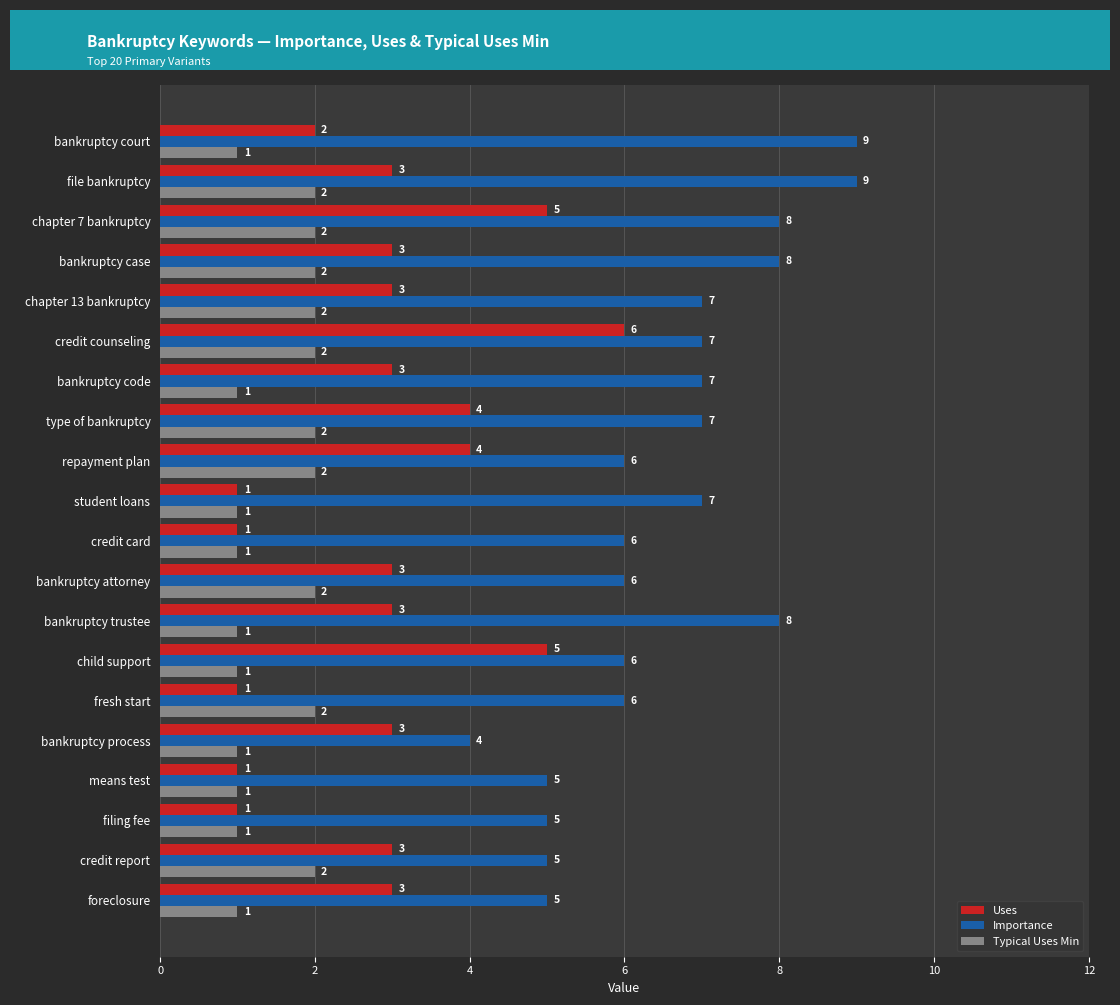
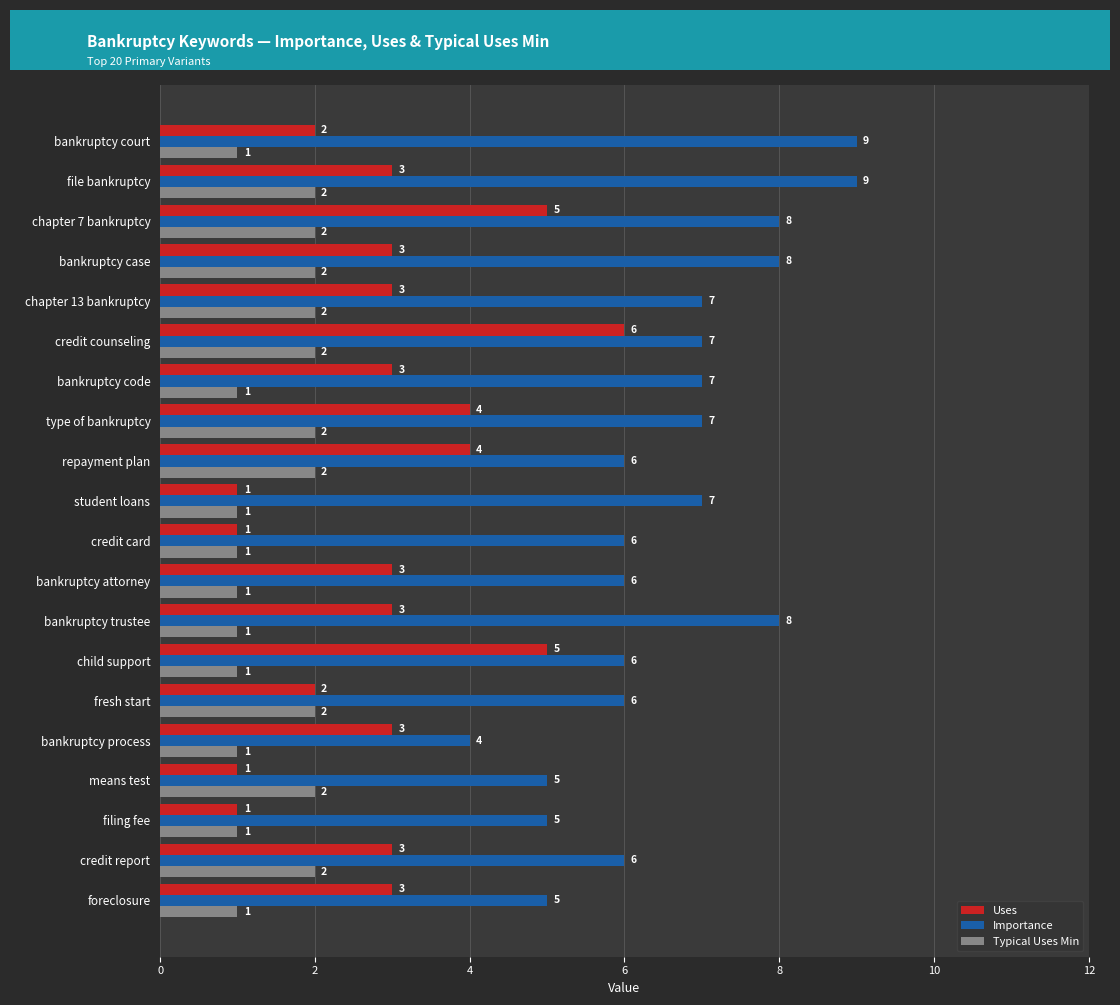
  {
    "Uses": {
      "bankruptcy court": 2,
      "file bankruptcy": 3,
      "chapter 7 bankruptcy": 5,
      "bankruptcy case": 3,
      "chapter 13 bankruptcy": 3,
      "credit counseling": 6,
      "bankruptcy code": 3,
      "type of bankruptcy": 4,
      "repayment plan": 4,
      "student loans": 1,
      "credit card": 1,
      "bankruptcy attorney": 3,
      "bankruptcy trustee": 3,
      "child support": 5,
-     "fresh start": 1,
+     "fresh start": 2,
      "bankruptcy process": 3,
      "means test": 1,
      "filing fee": 1,
      "credit report": 3,
      "foreclosure": 3
    },
    "Importance": {
      "bankruptcy court": 9,
      "file bankruptcy": 9,
      "chapter 7 bankruptcy": 8,
      "bankruptcy case": 8,
      "chapter 13 bankruptcy": 7,
      "credit counseling": 7,
      "bankruptcy code": 7,
      "type of bankruptcy": 7,
      "repayment plan": 6,
      "student loans": 7,
      "credit card": 6,
      "bankruptcy attorney": 6,
      "bankruptcy trustee": 8,
      "child support": 6,
      "fresh start": 6,
      "bankruptcy process": 4,
      "means test": 5,
      "filing fee": 5,
-     "credit report": 5,
+     "credit report": 6,
      "foreclosure": 5
    },
    "Typical Uses Min": {
      "bankruptcy court": 1,
      "file bankruptcy": 2,
      "chapter 7 bankruptcy": 2,
      "bankruptcy case": 2,
      "chapter 13 bankruptcy": 2,
      "credit counseling": 2,
      "bankruptcy code": 1,
      "type of bankruptcy": 2,
      "repayment plan": 2,
      "student loans": 1,
      "credit card": 1,
-     "bankruptcy attorney": 2,
+     "bankruptcy attorney": 1,
      "bankruptcy trustee": 1,
      "child support": 1,
      "fresh start": 2,
      "bankruptcy process": 1,
-     "means test": 1,
+     "means test": 2,
      "filing fee": 1,
      "credit report": 2,
      "foreclosure": 1
    }
  }
